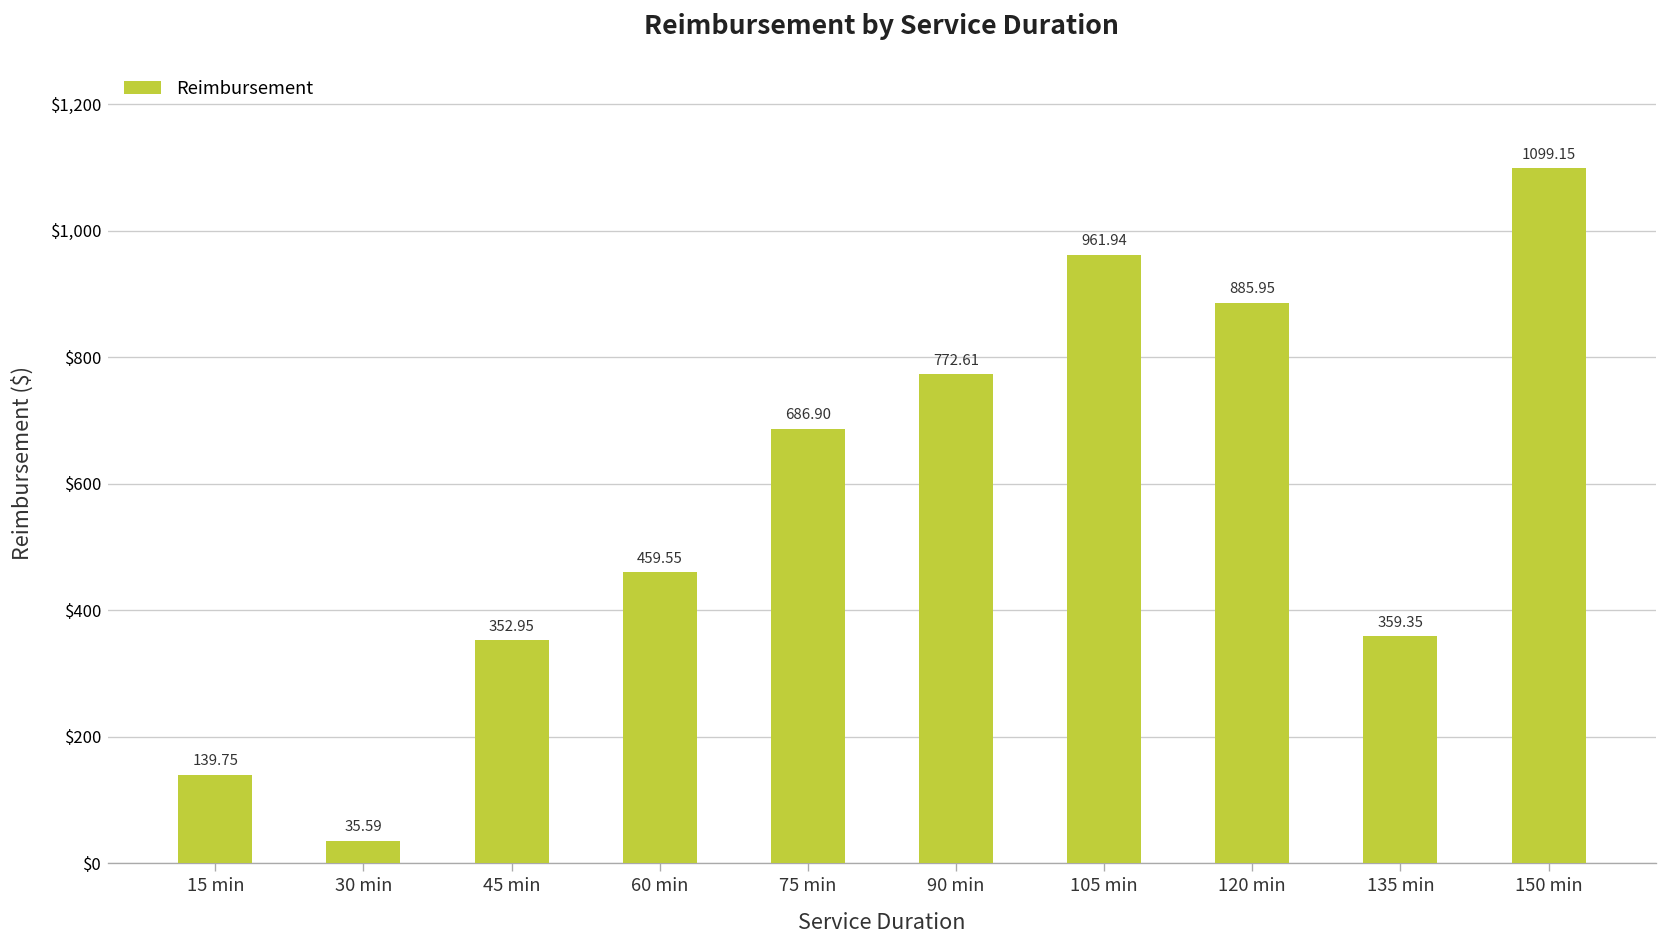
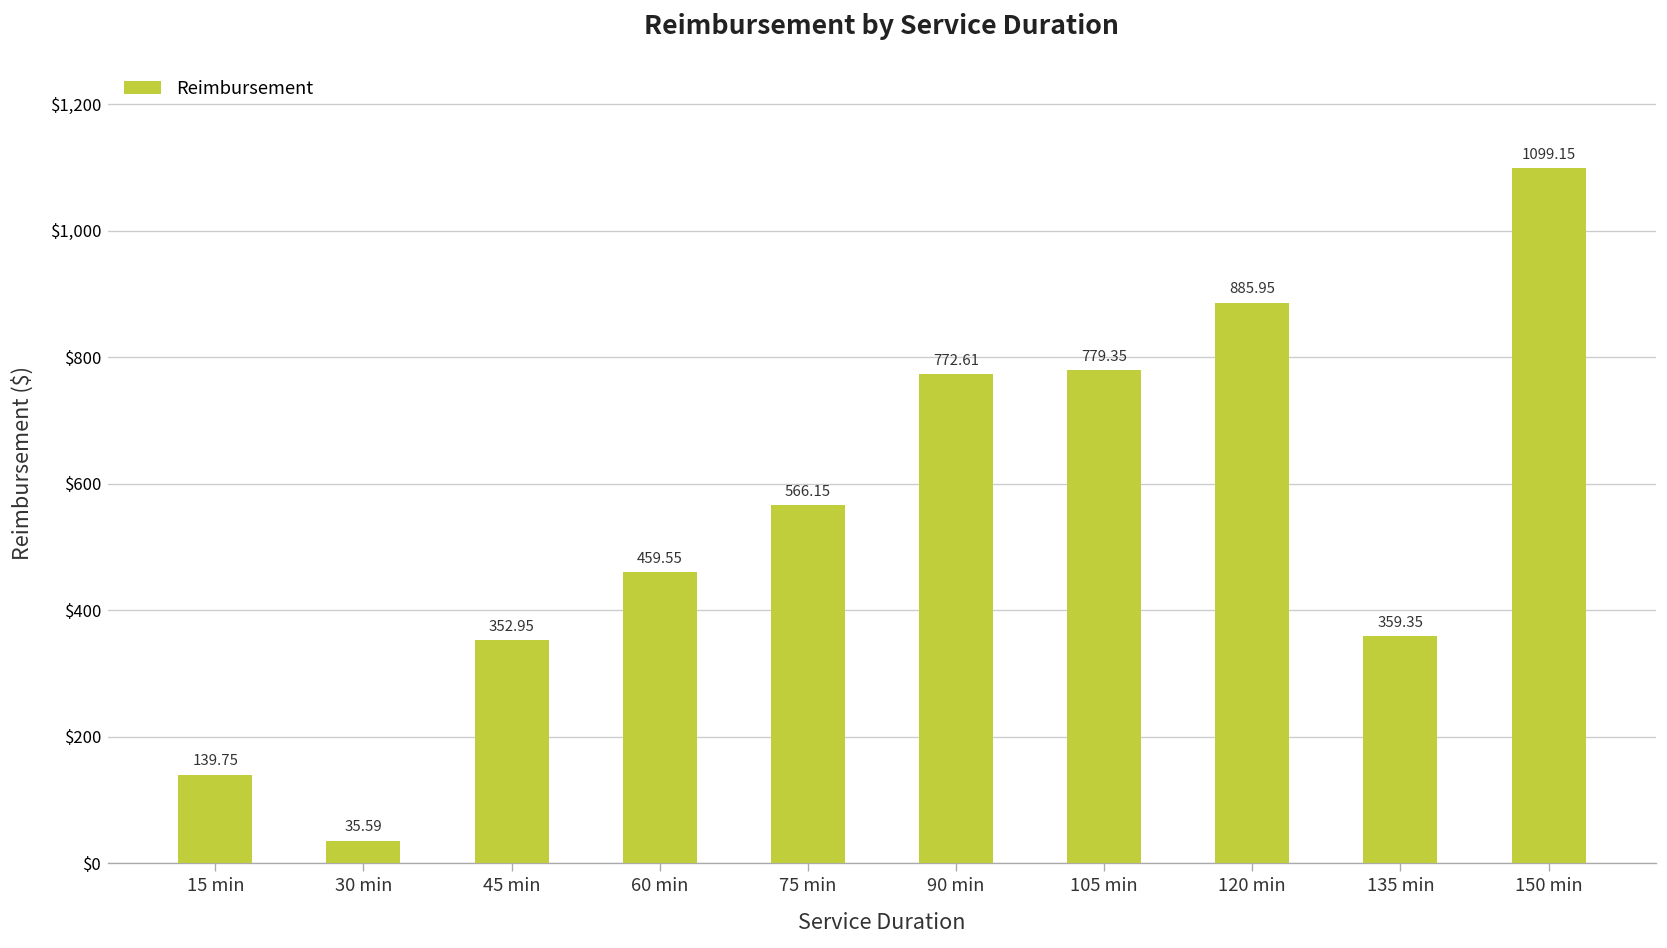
  {
    "15 min": 139.75,
    "30 min": 35.59,
    "45 min": 352.95,
    "60 min": 459.55,
-   "75 min": 686.90,
+   "75 min": 566.15,
    "90 min": 772.61,
-   "105 min": 961.94,
+   "105 min": 779.35,
    "120 min": 885.95,
    "135 min": 359.35,
    "150 min": 1099.15
  }
